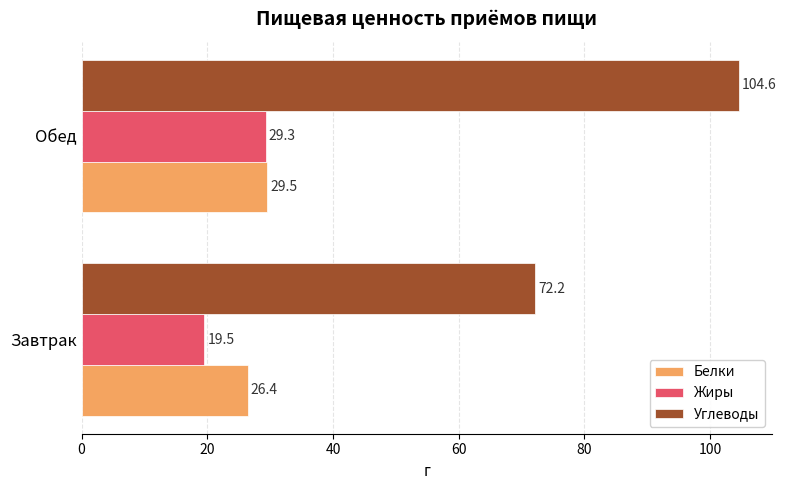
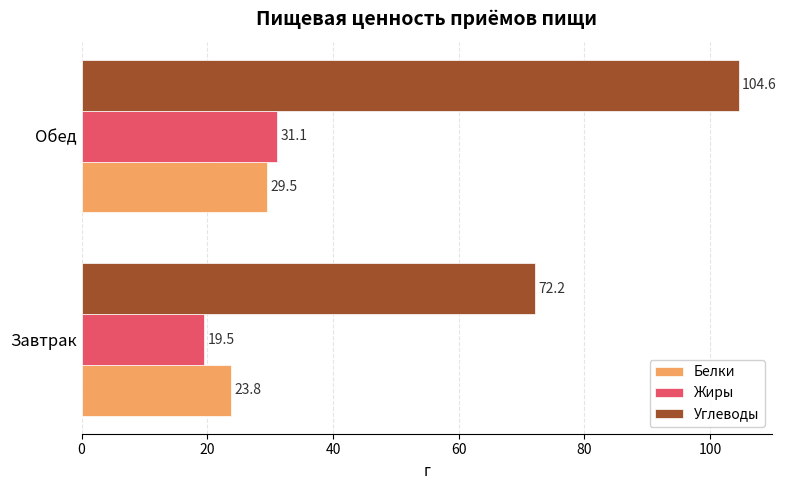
  {
    "Белки": {
      "Обед": 29.5,
-     "Завтрак": 26.4
+     "Завтрак": 23.8
    },
    "Жиры": {
-     "Обед": 29.3,
+     "Обед": 31.1,
      "Завтрак": 19.5
    },
    "Углеводы": {
      "Обед": 104.6,
      "Завтрак": 72.2
    }
  }
